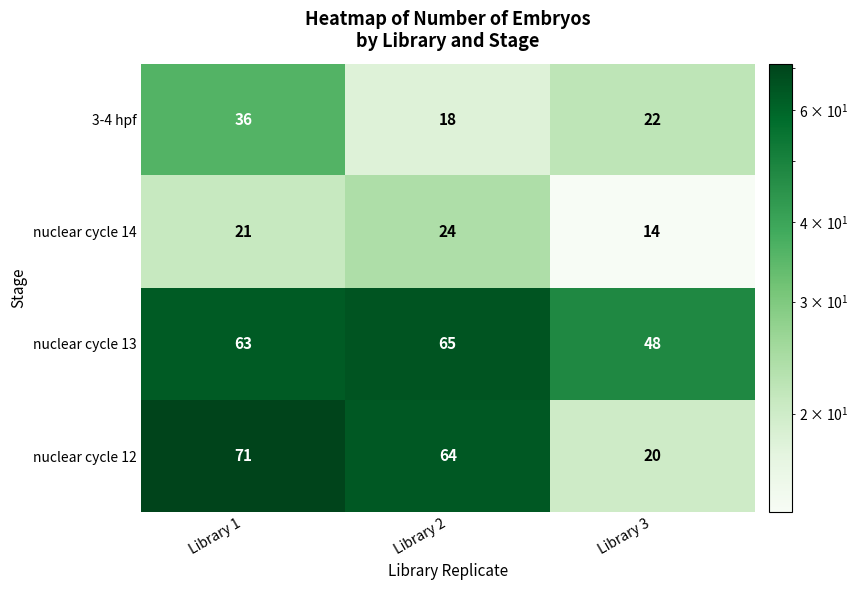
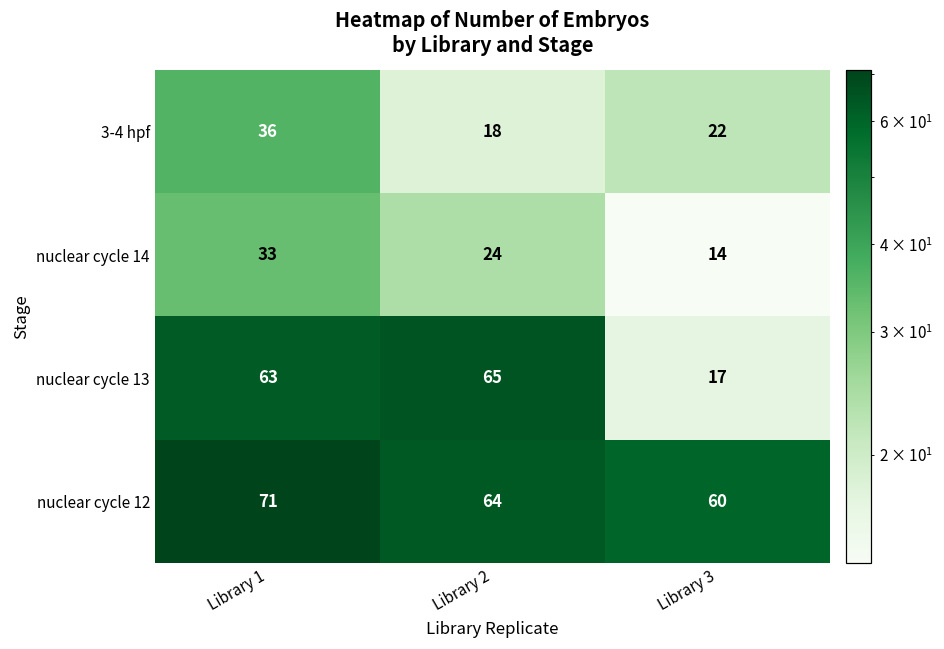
  {
    "3-4 hpf": {
      "Library 1": 36,
      "Library 2": 18,
      "Library 3": 22
    },
    "nuclear cycle 14": {
-     "Library 1": 21,
+     "Library 1": 33,
      "Library 2": 24,
      "Library 3": 14
    },
    "nuclear cycle 13": {
      "Library 1": 63,
      "Library 2": 65,
-     "Library 3": 48
+     "Library 3": 17
    },
    "nuclear cycle 12": {
      "Library 1": 71,
      "Library 2": 64,
-     "Library 3": 20
+     "Library 3": 60
    }
  }
